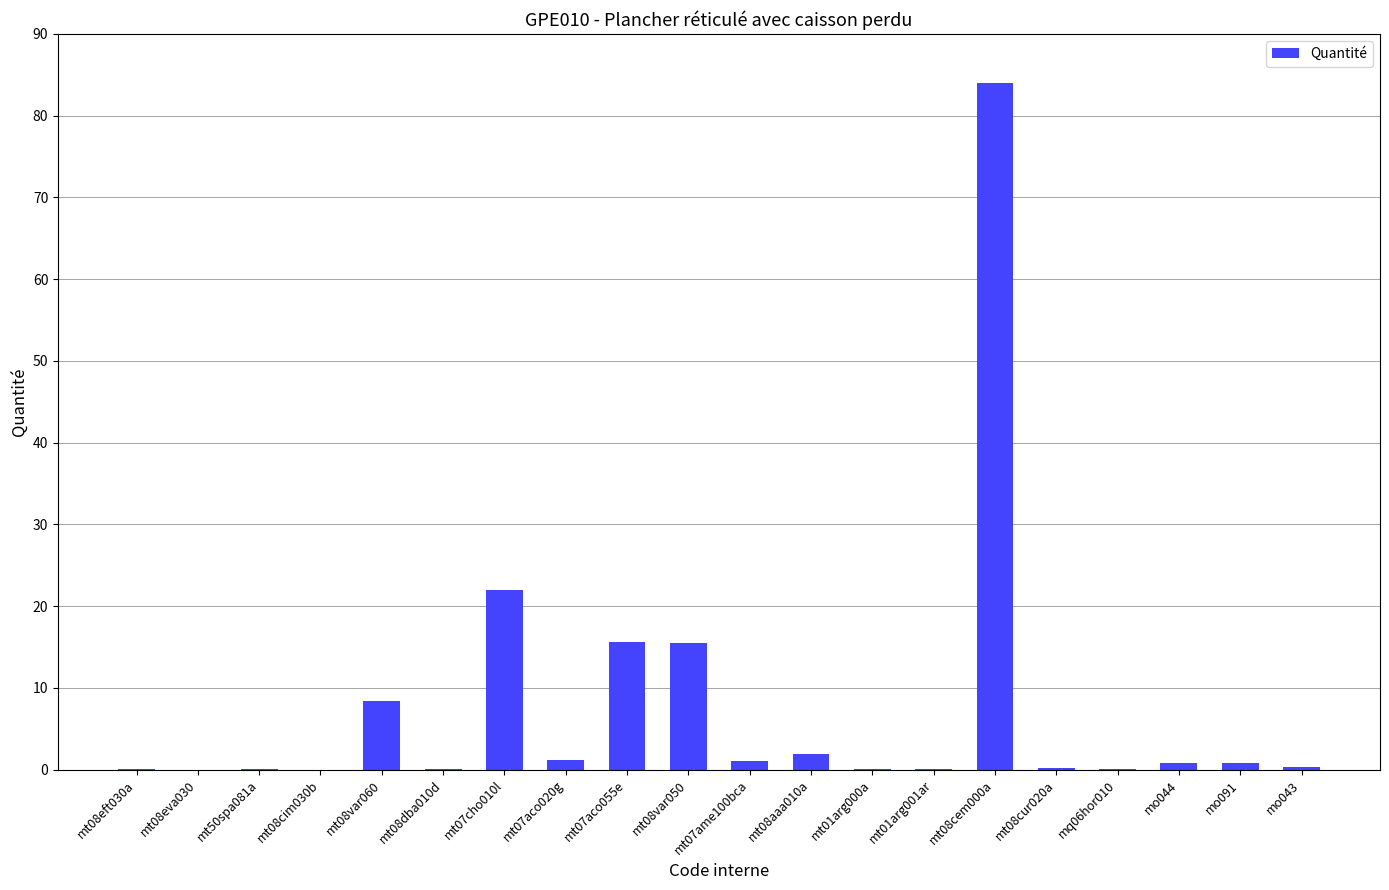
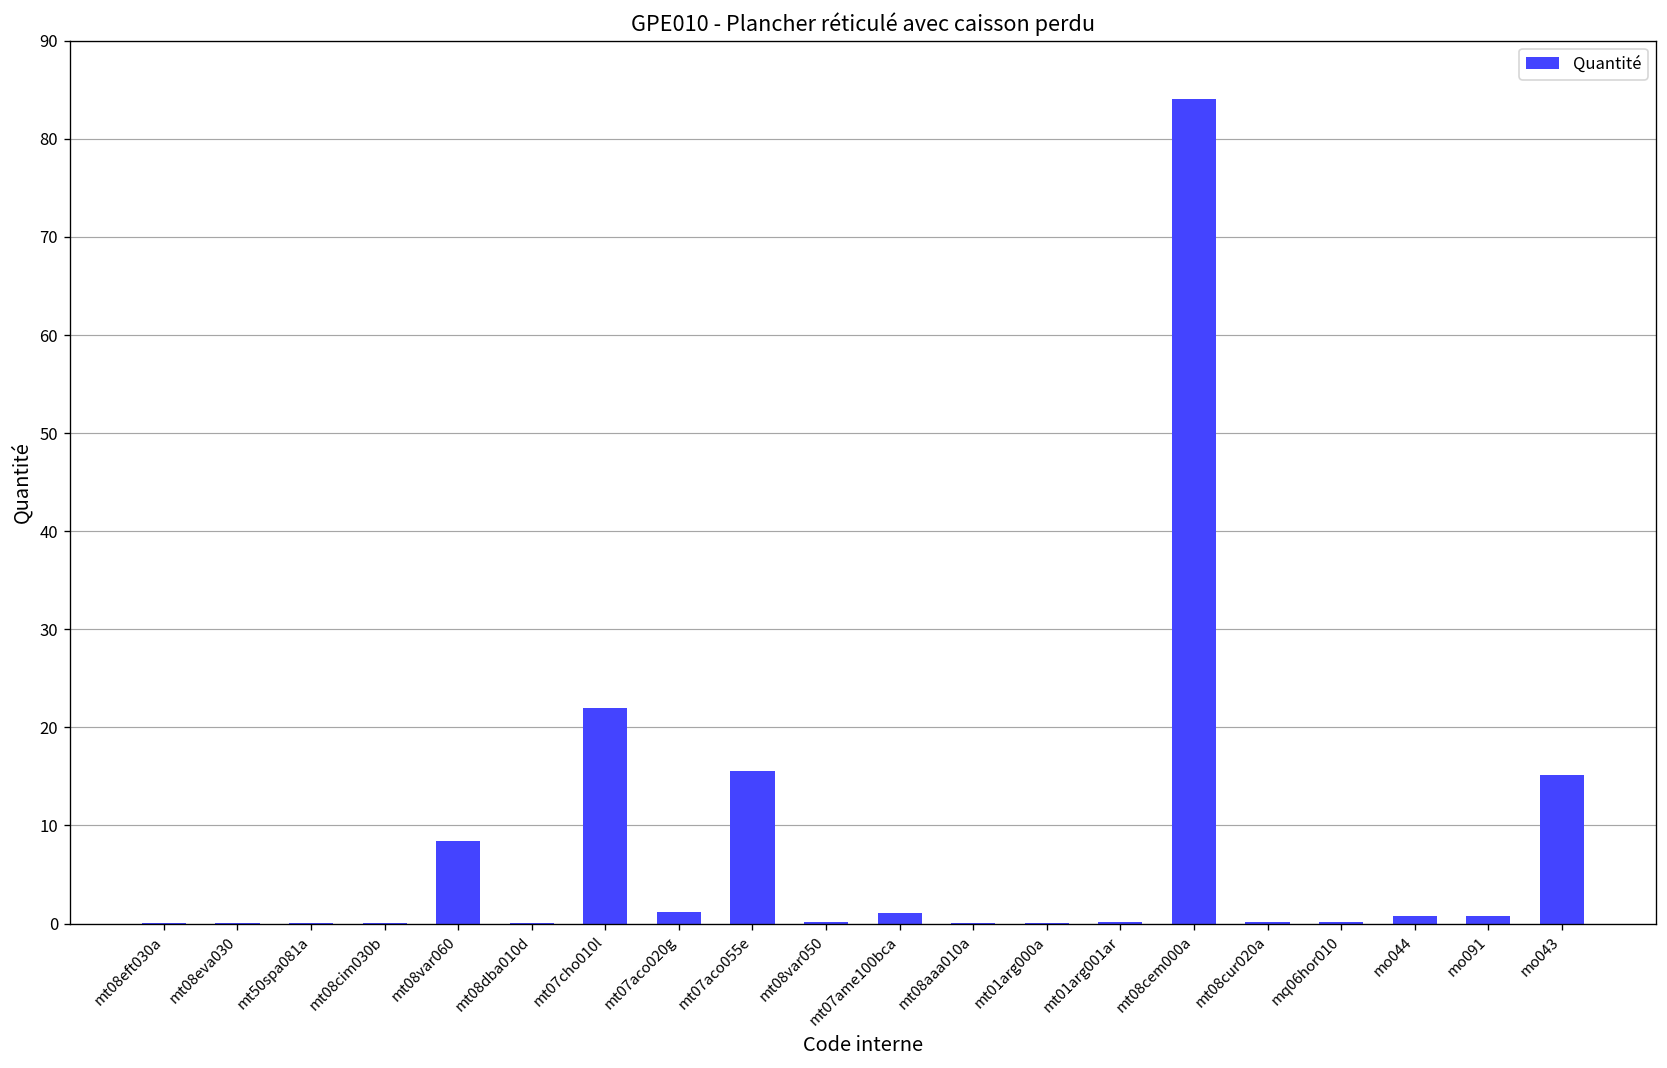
  {
    "mt08var060": 8,
    "mt07cho010l": 22,
    "mt07aco020g": 1,
    "mt07aco055e": 16,
-   "mt08var050": 16,
+   "mt08var050": 0,
    "mt07ame100bca": 1,
-   "mt08aaa010a": 2,
+   "mt08aaa010a": 0,
    "mt08cem000a": 84,
    "mo044": 1,
    "mo091": 1,
-   "mo043": 0
+   "mo043": 15
  }
